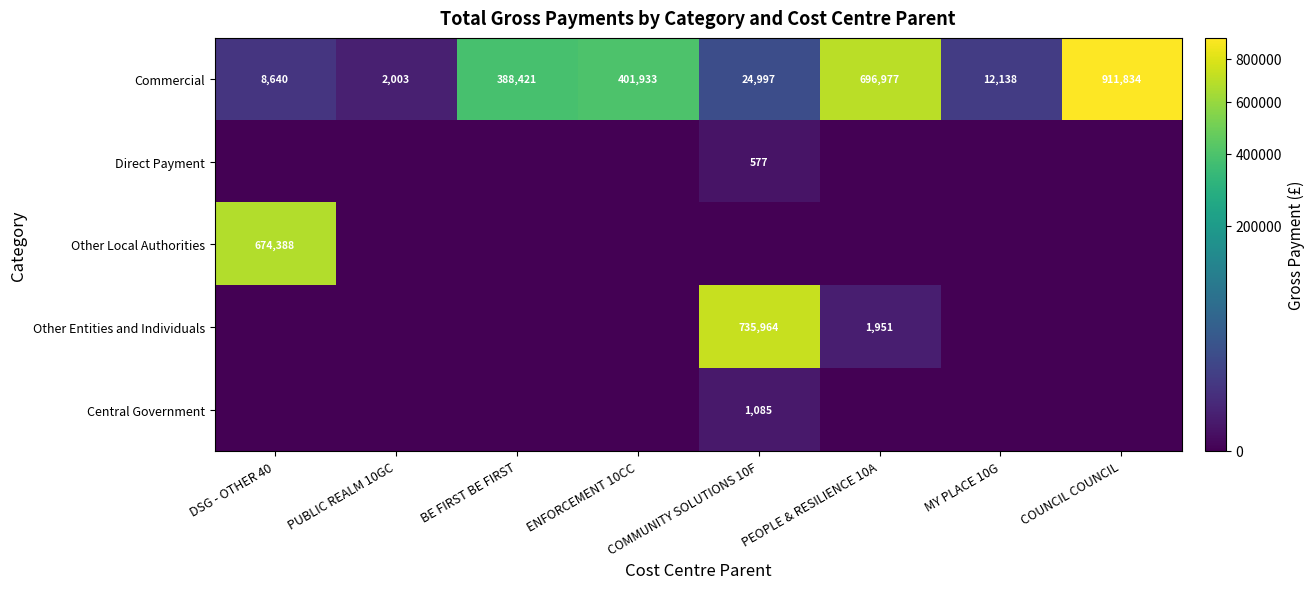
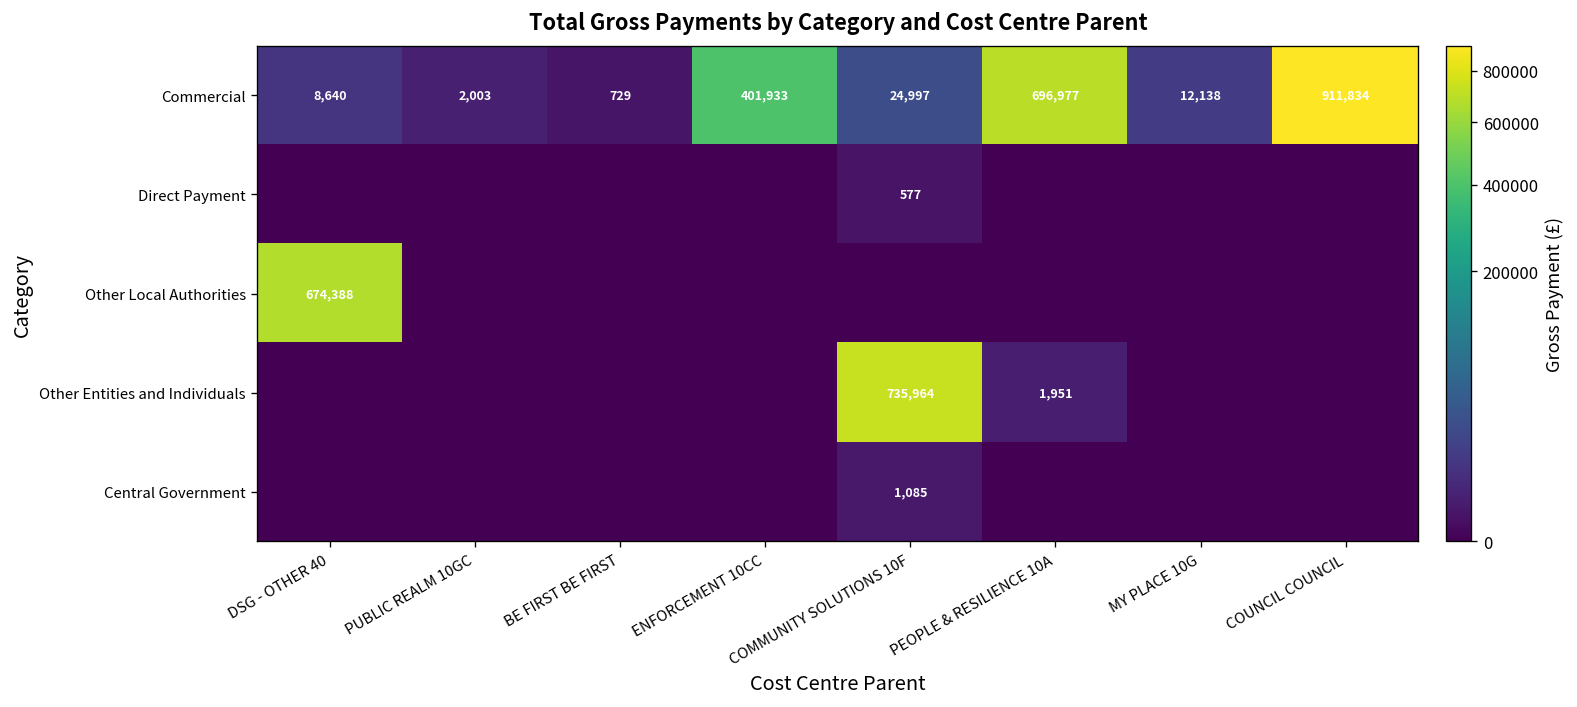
  {
    "Commercial": {
      "DSG - OTHER 40": "8,640",
      "PUBLIC REALM 10GC": "2,003",
-     "BE FIRST BE FIRST": "388,421",
+     "BE FIRST BE FIRST": "729",
      "ENFORCEMENT 10CC": "401,933",
      "COMMUNITY SOLUTIONS 10F": "24,997",
      "PEOPLE & RESILIENCE 10A": "696,977",
      "MY PLACE 10G": "12,138",
      "COUNCIL COUNCIL": "911,834"
    },
    "Direct Payment": {
      "COMMUNITY SOLUTIONS 10F": "577"
    },
    "Other Local Authorities": {
      "DSG - OTHER 40": "674,388"
    },
    "Other Entities and Individuals": {
      "COMMUNITY SOLUTIONS 10F": "735,964",
      "PEOPLE & RESILIENCE 10A": "1,951"
    },
    "Central Government": {
      "COMMUNITY SOLUTIONS 10F": "1,085"
    }
  }
